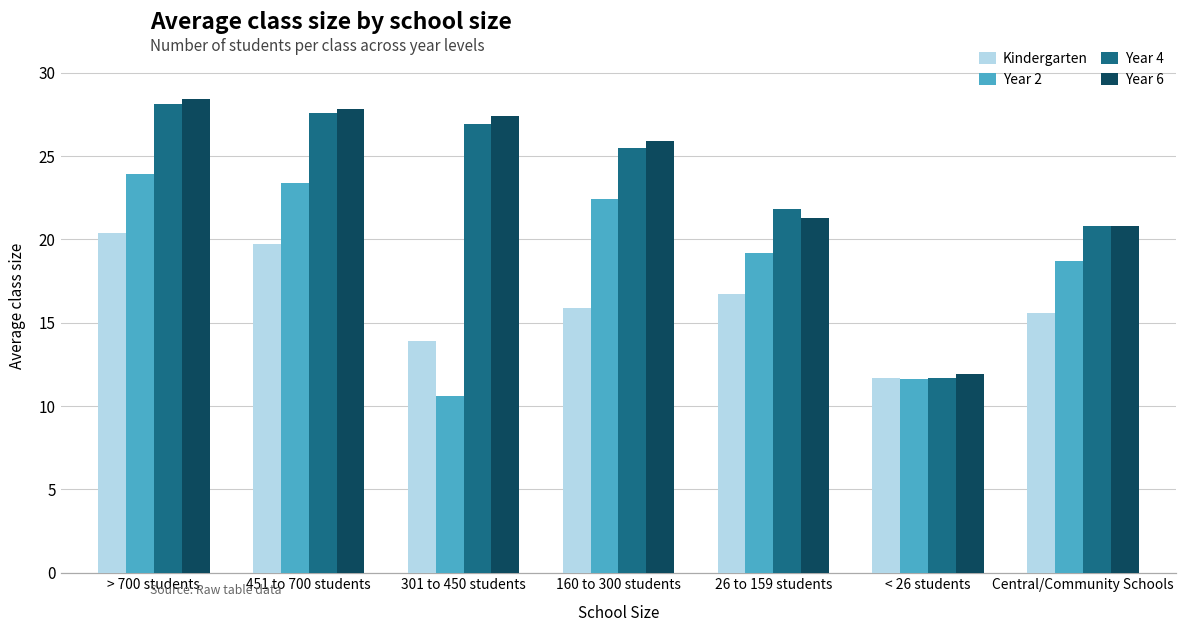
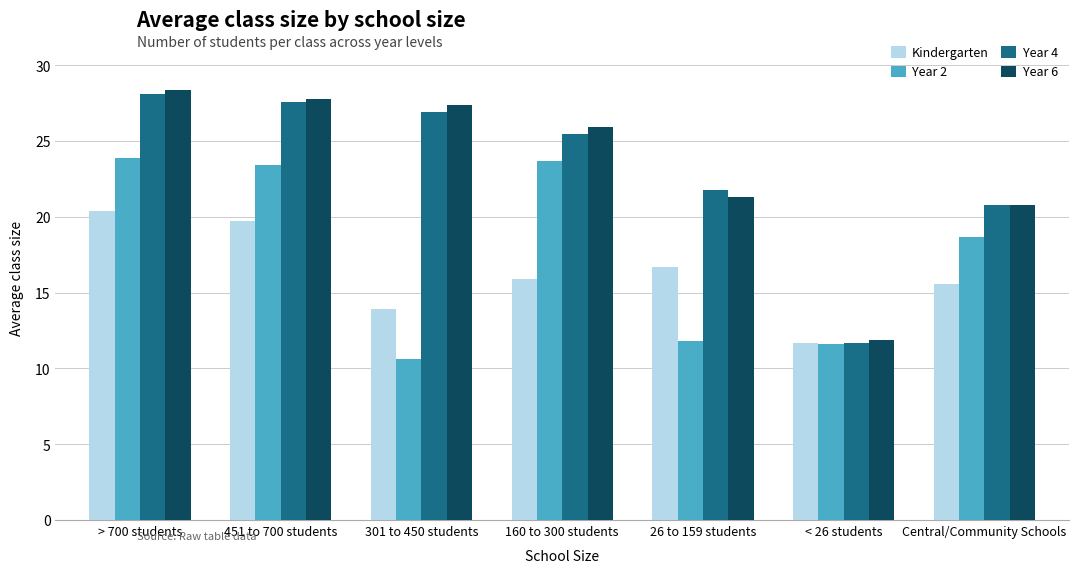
  {
    "Kindergarten": {
      "> 700 students": 20.4,
      "451 to 700 students": 19.7,
      "301 to 450 students": 13.9,
      "160 to 300 students": 15.9,
      "26 to 159 students": 16.7,
      "< 26 students": 11.7,
      "Central/Community Schools": 15.6
    },
    "Year 2": {
      "> 700 students": 23.9,
      "451 to 700 students": 23.4,
      "301 to 450 students": 10.6,
-     "160 to 300 students": 22.4,
-     "26 to 159 students": 19.2,
+     "160 to 300 students": 23.7,
+     "26 to 159 students": 11.8,
      "< 26 students": 11.6,
      "Central/Community Schools": 18.7
    }
  }
